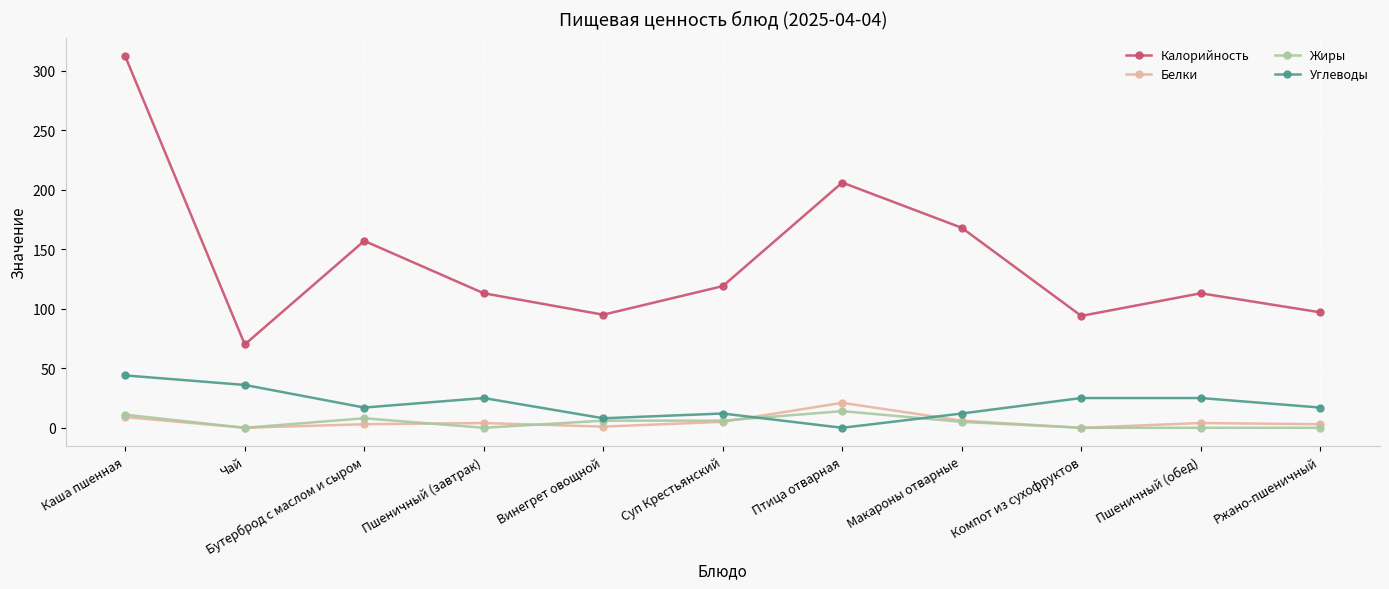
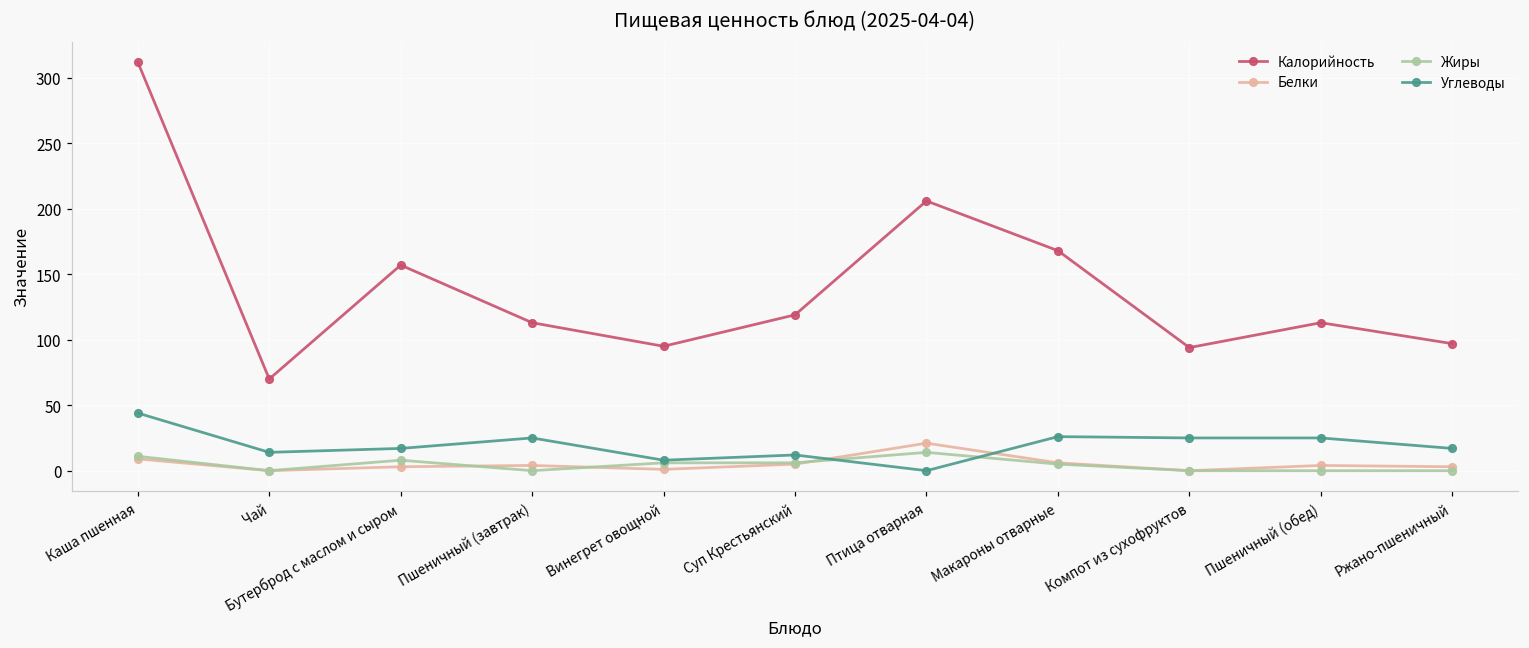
  {
    "Калорийность": {
      "Каша пшенная": 312,
      "Чай": 70,
      "Бутерброд с маслом и сыром": 157,
      "Пшеничный (завтрак)": 113,
      "Винегрет овощной": 95,
      "Суп Крестьянский": 119,
      "Птица отварная": 206,
      "Макароны отварные": 168,
      "Компот из сухофруктов": 94,
      "Пшеничный (обед)": 113,
      "Ржано-пшеничный": 97
    },
    "Белки": {
      "Бутерброд с маслом и сыром": 3,
      "Пшеничный (завтрак)": 4,
      "Винегрет овощной": 1,
      "Птица отварная": 21,
      "Пшеничный (обед)": 4,
      "Ржано-пшеничный": 3
    },
    "Жиры": {
      "Бутерброд с маслом и сыром": 8,
      "Пшеничный (завтрак)": 0,
      "Птица отварная": 14,
      "Пшеничный (обед)": 0,
      "Ржано-пшеничный": 0
    },
    "Углеводы": {
      "Каша пшенная": 44,
-     "Чай": 36,
+     "Чай": 14,
      "Бутерброд с маслом и сыром": 17,
      "Пшеничный (завтрак)": 25,
      "Суп Крестьянский": 12,
      "Птица отварная": 0,
-     "Макароны отварные": 12,
+     "Макароны отварные": 26,
      "Компот из сухофруктов": 25,
      "Пшеничный (обед)": 25,
      "Ржано-пшеничный": 17
    }
  }
